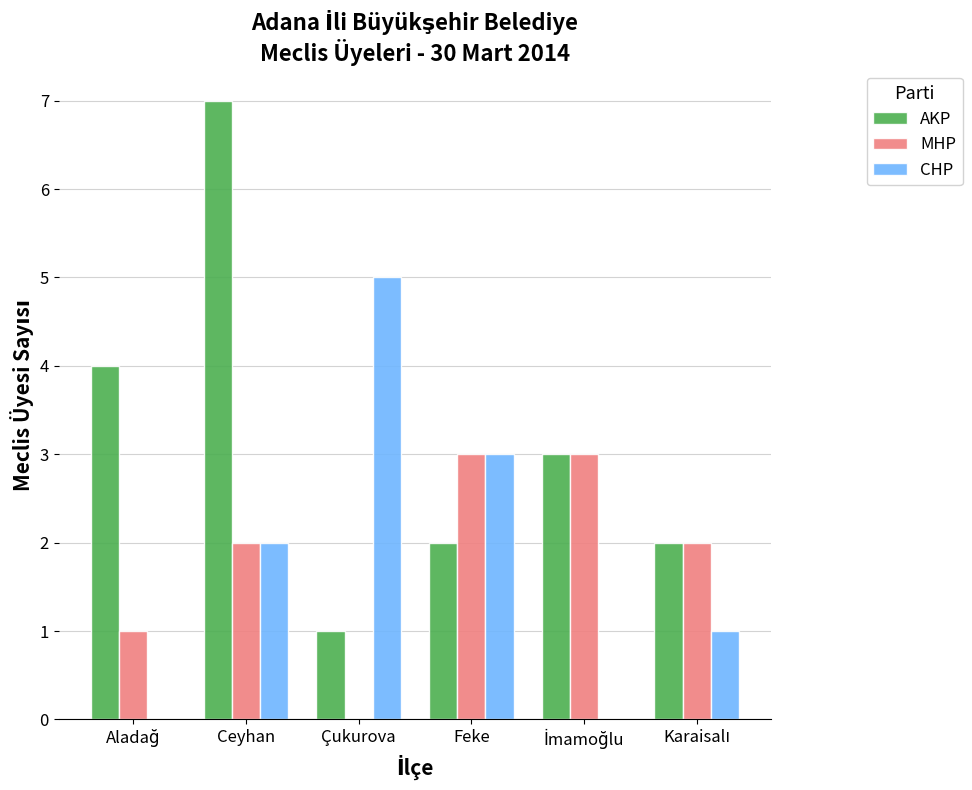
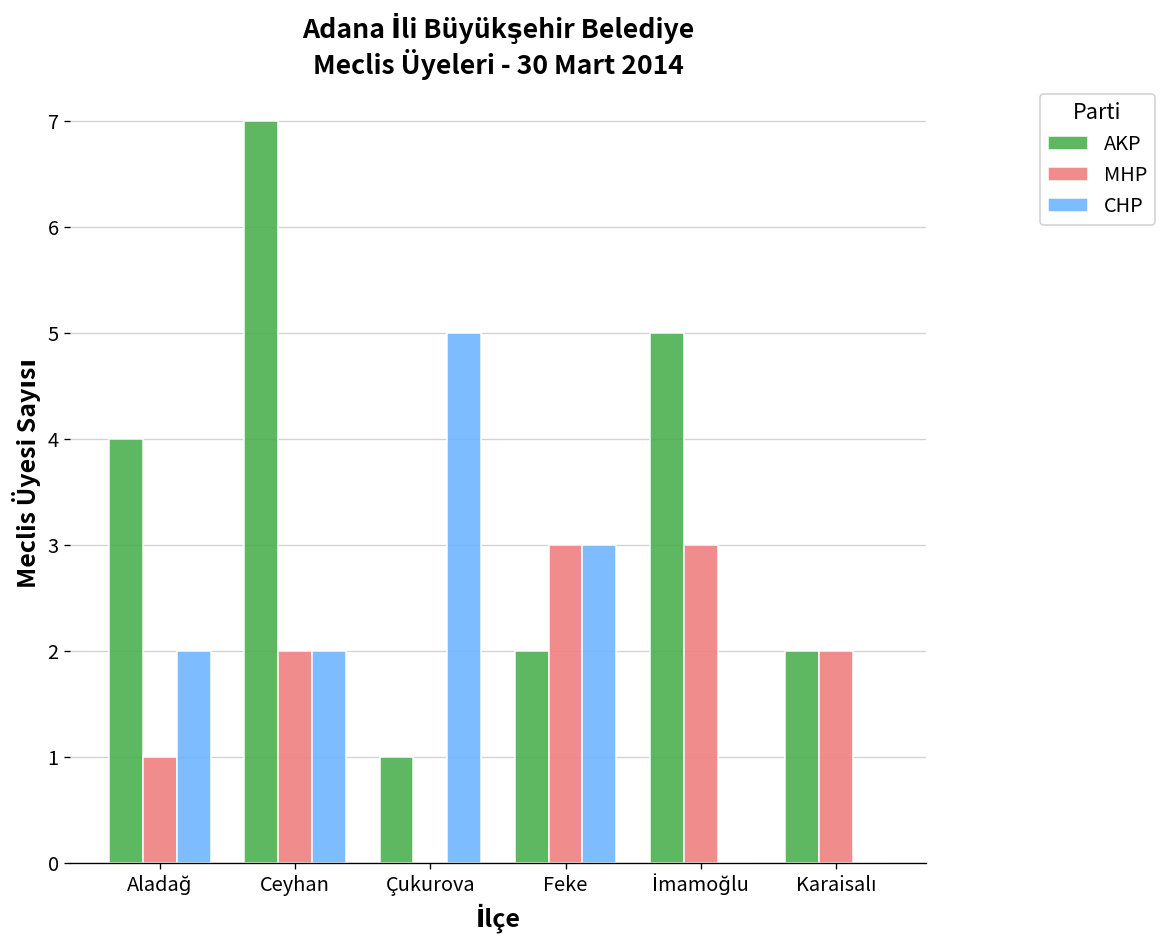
  {
    "AKP": {
      "Aladağ": 4,
      "Ceyhan": 7,
      "Çukurova": 1,
      "Feke": 2,
-     "İmamoğlu": 3,
+     "İmamoğlu": 5,
      "Karaisalı": 2
    },
    "MHP": {
      "Aladağ": 1,
      "Ceyhan": 2,
      "Çukurova": 0,
      "Feke": 3,
      "İmamoğlu": 3,
      "Karaisalı": 2
    },
    "CHP": {
-     "Aladağ": 0,
+     "Aladağ": 2,
      "Ceyhan": 2,
      "Çukurova": 5,
      "Feke": 3,
      "İmamoğlu": 0,
-     "Karaisalı": 1
+     "Karaisalı": 0
    }
  }
